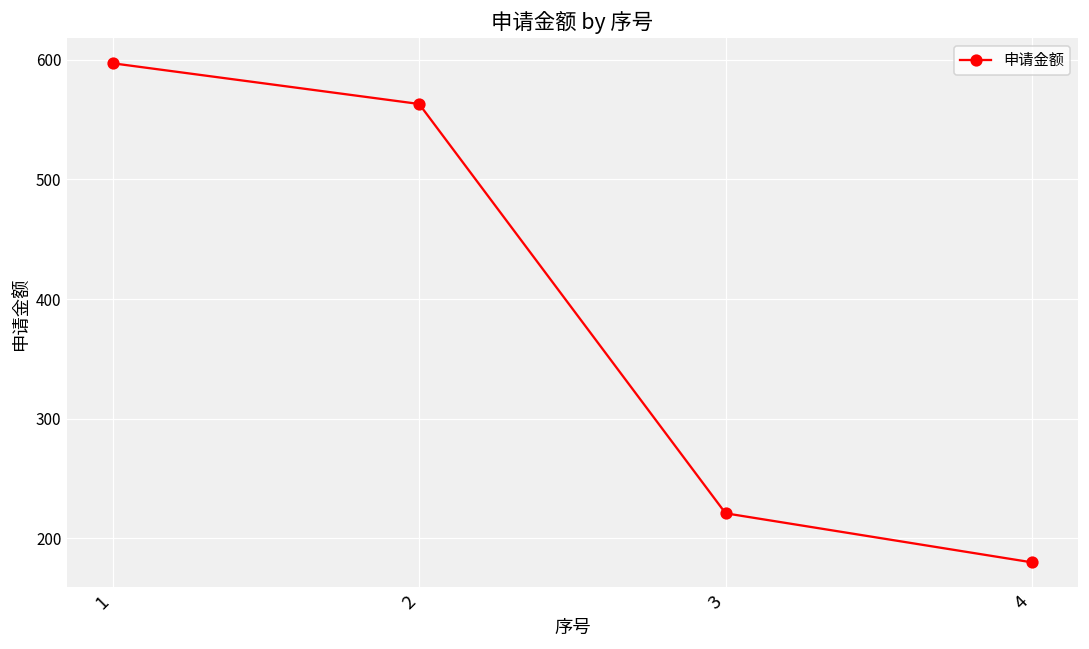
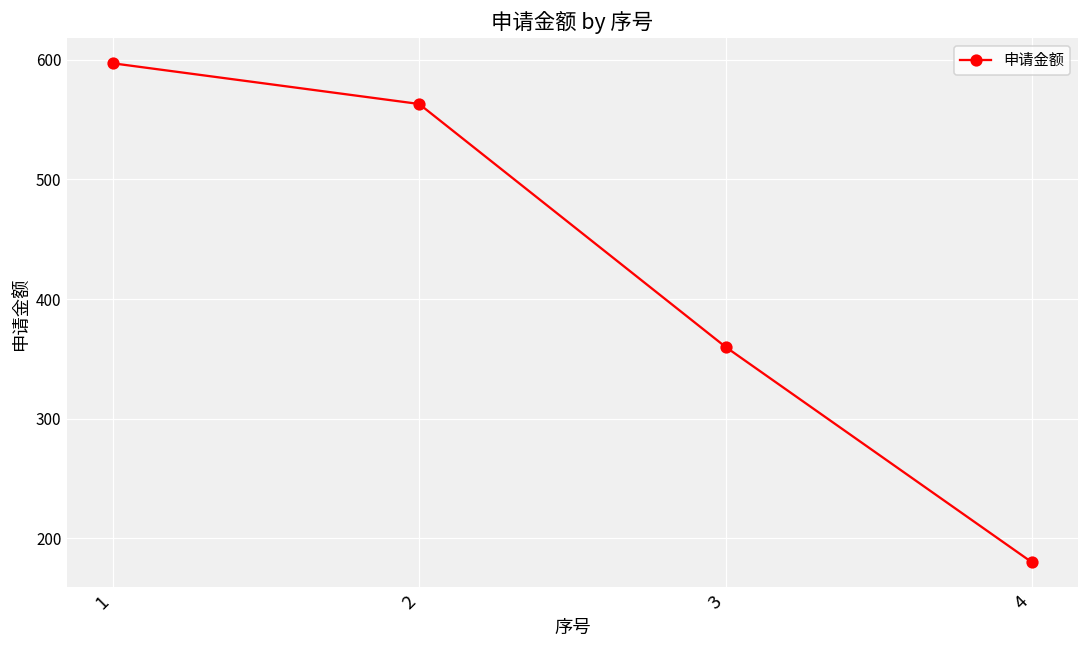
  {
    "1": 597,
    "2": 563,
-   "3": 221,
+   "3": 360,
    "4": 180
  }
